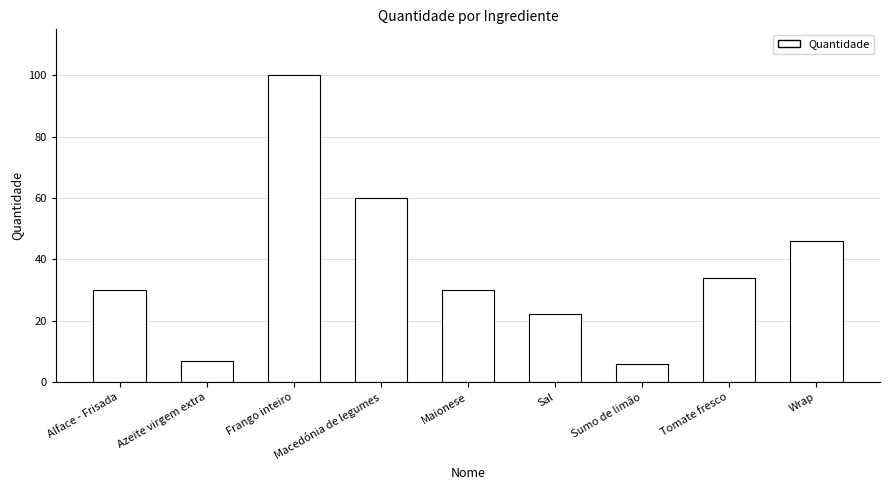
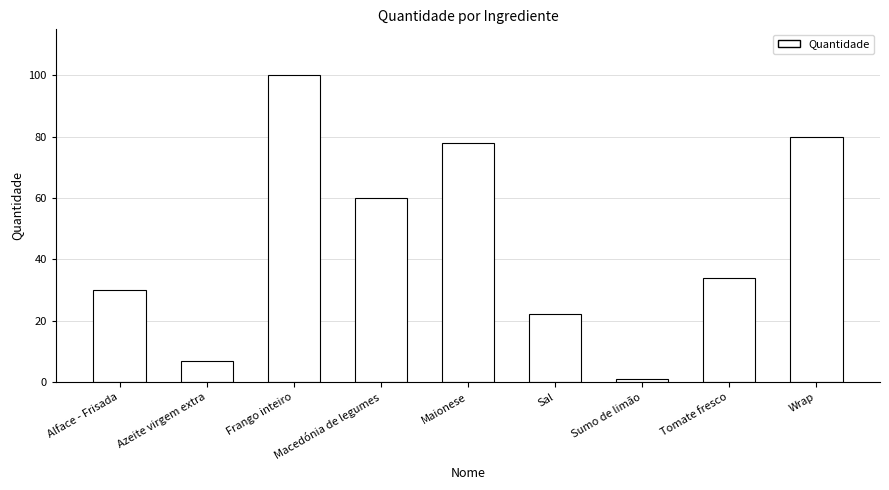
  {
    "Alface - Frisada": 30,
    "Azeite virgem extra": 7,
    "Frango inteiro": 100,
    "Macedónia de legumes": 60,
-   "Maionese": 30,
+   "Maionese": 78,
    "Sal": 22,
-   "Sumo de limão": 6,
+   "Sumo de limão": 1,
    "Tomate fresco": 34,
-   "Wrap": 46
+   "Wrap": 80
  }
